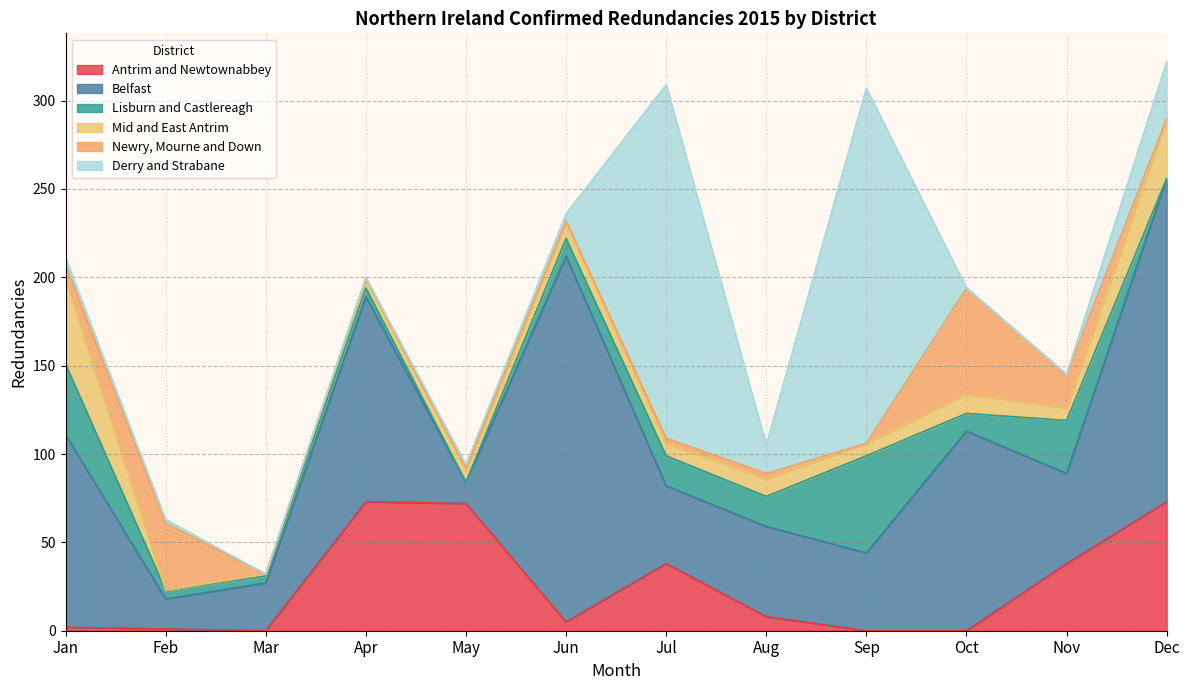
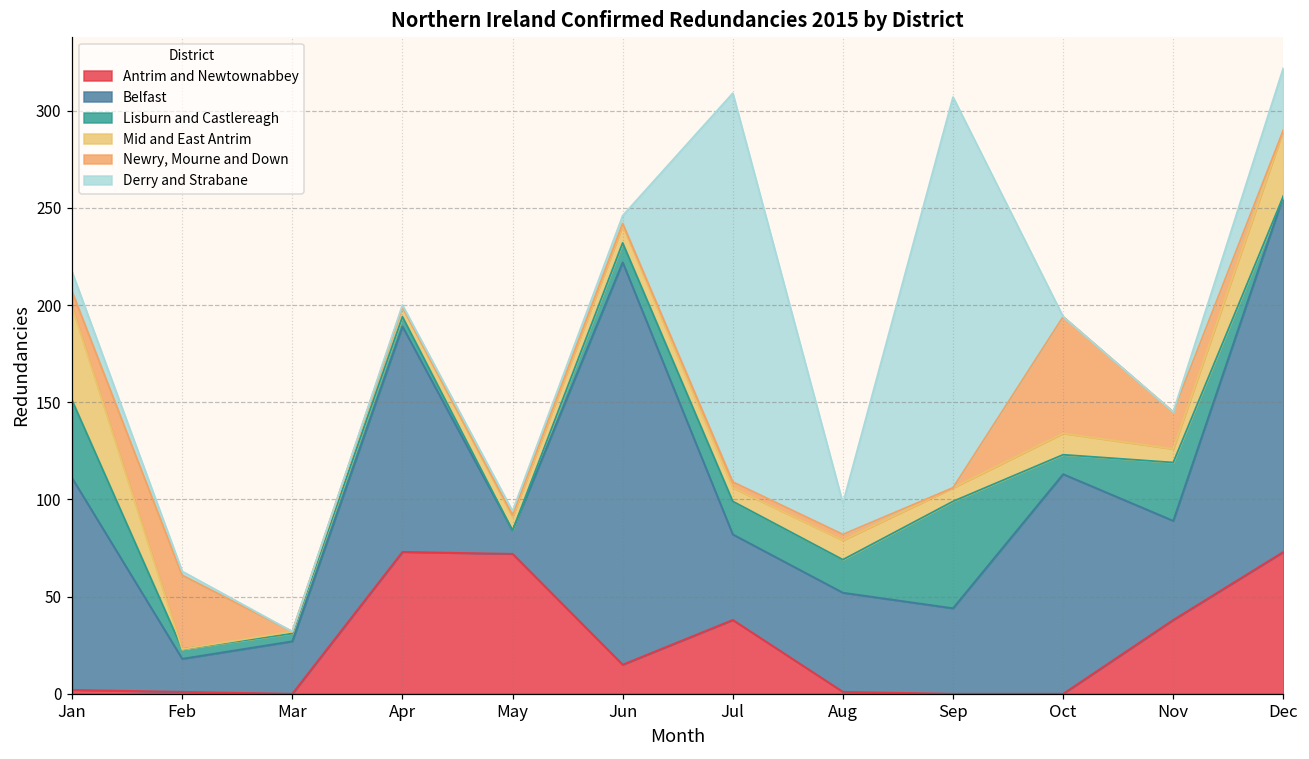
  {
    "Antrim and Newtownabbey": {
      "Jan": 2,
      "Feb": 1,
      "Mar": 0,
      "Apr": 73,
      "May": 72,
-     "Jun": 5,
+     "Jun": 15,
      "Jul": 38,
-     "Aug": 8,
+     "Aug": 1,
      "Sep": 0,
      "Oct": 0,
      "Nov": 38,
      "Dec": 73
    },
    "Derry and Strabane": {
-     "Jan": 4,
+     "Jan": 10,
      "Feb": 2,
      "May": 2,
      "Jun": 4,
      "Jul": 200,
      "Aug": 16,
      "Sep": 201,
      "Dec": 32
    }
  }
